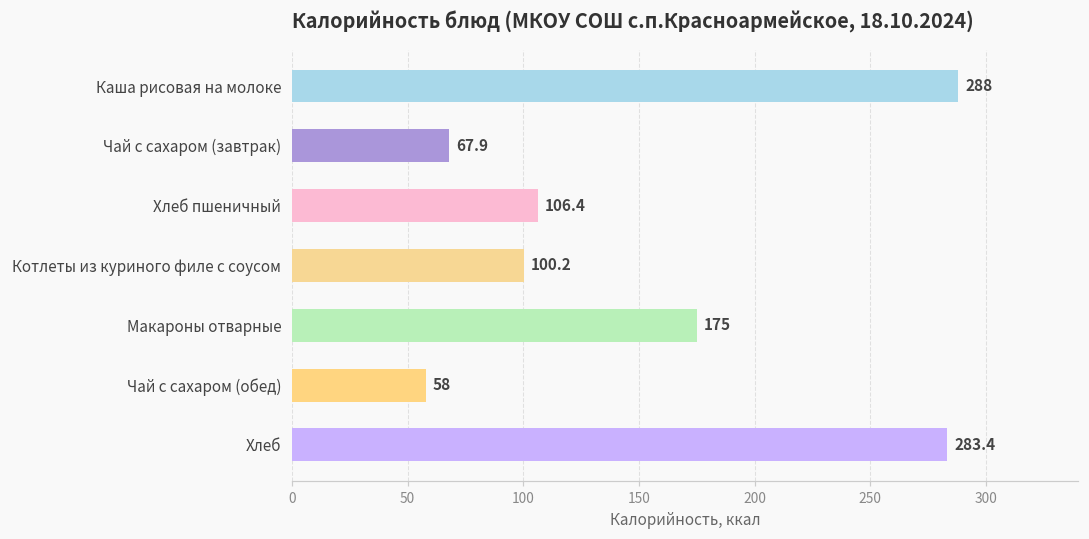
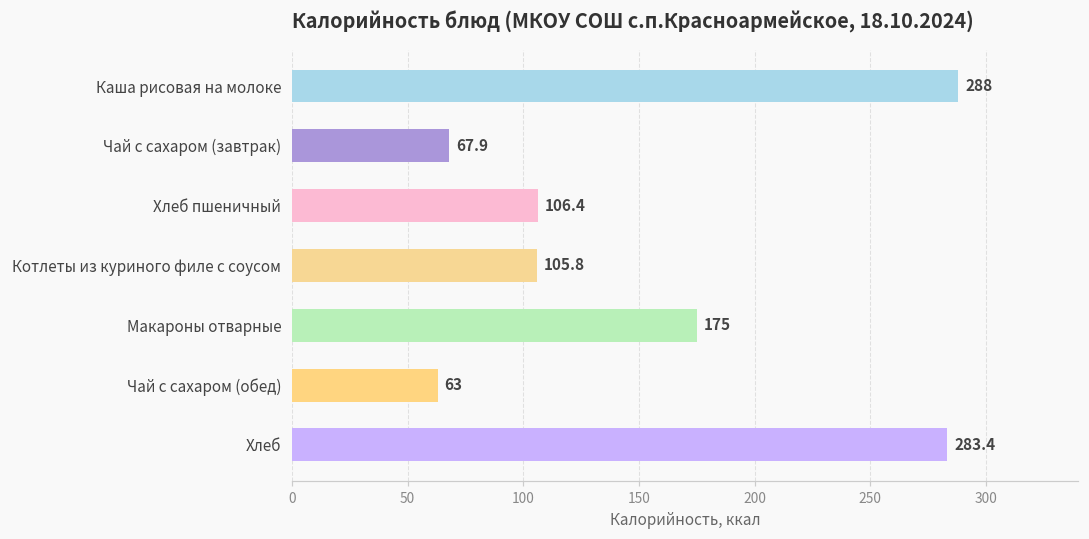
  {
    "Каша рисовая на молоке": 288,
    "Чай с сахаром (завтрак)": 67.9,
    "Хлеб пшеничный": 106.4,
-   "Котлеты из куриного филе с соусом": 100.2,
+   "Котлеты из куриного филе с соусом": 105.8,
    "Макароны отварные": 175,
-   "Чай с сахаром (обед)": 58,
+   "Чай с сахаром (обед)": 63,
    "Хлеб": 283.4
  }
